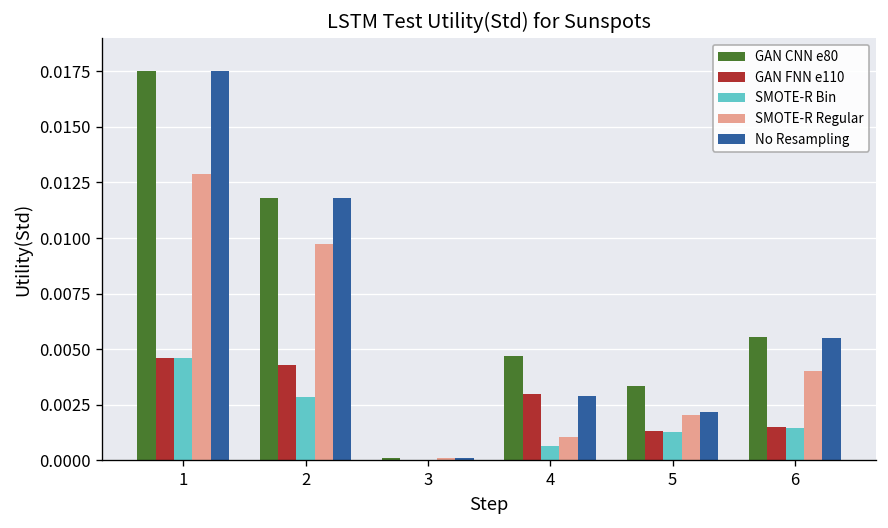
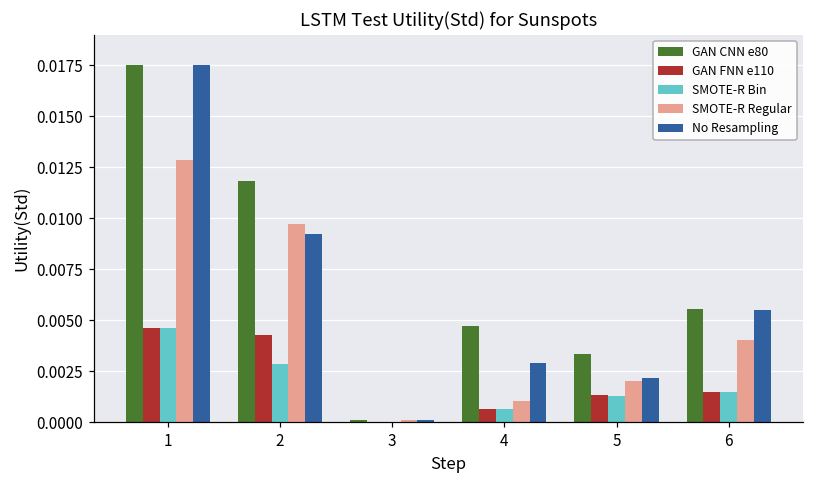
  {
    "GAN CNN e80": {
      "1": 0.0175,
      "2": 0.0118,
      "4": 0.0047,
      "5": 0.0033,
      "6": 0.0055
    },
    "GAN FNN e110": {
      "1": 0.0046,
      "2": 0.0043,
      "3": 0.0000,
-     "4": 0.0030,
+     "4": 0.0006,
      "5": 0.0013,
      "6": 0.0015
    },
    "SMOTE-R Bin": {
      "1": 0.0046,
      "2": 0.0029,
      "3": 0.0000,
      "4": 0.0006,
      "5": 0.0013,
      "6": 0.0015
    },
    "SMOTE-R Regular": {
      "1": 0.0129,
      "2": 0.0097,
      "4": 0.0010,
      "5": 0.0020,
      "6": 0.0040
    },
    "No Resampling": {
      "1": 0.0175,
-     "2": 0.0118,
+     "2": 0.0092,
      "4": 0.0029,
      "5": 0.0022,
      "6": 0.0055
    }
  }
